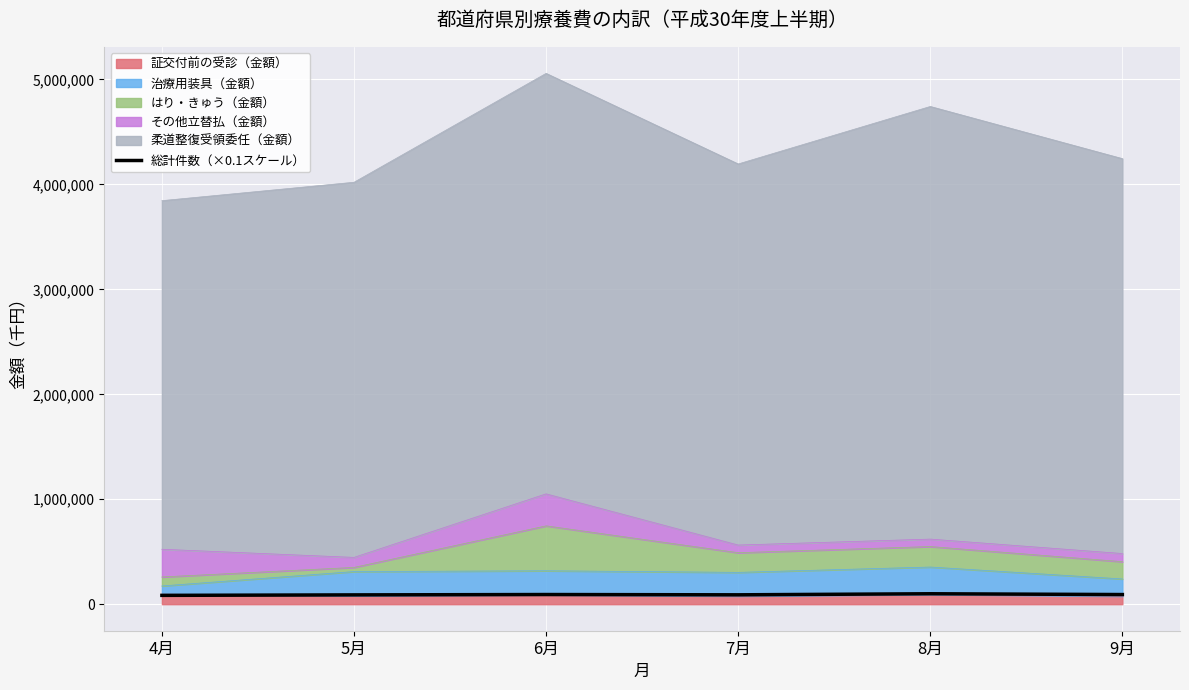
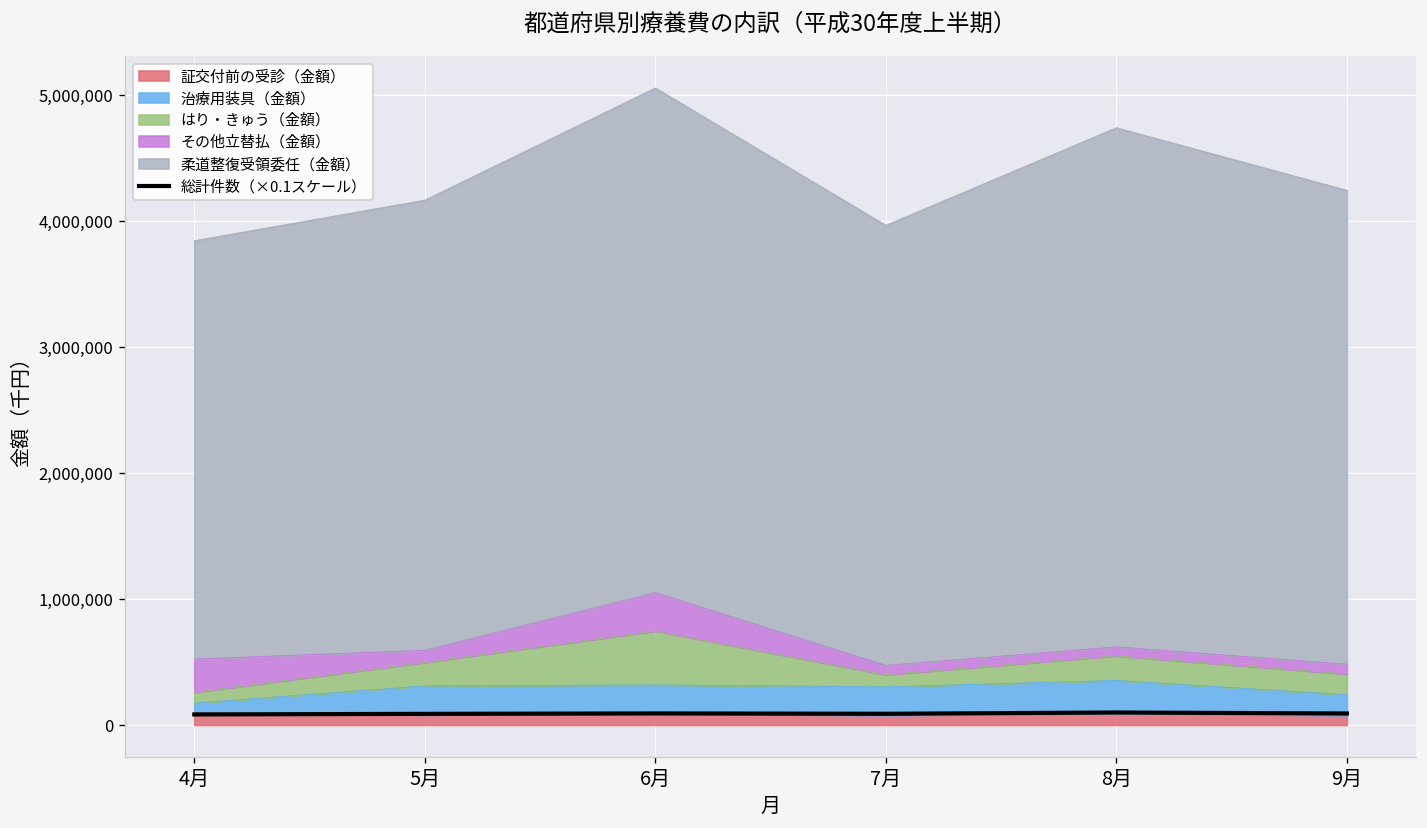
  {
    "治療用装具（金額）": {
      "4月": "80,000",
      "5月": "230,000",
      "6月": "230,000",
      "7月": "230,000",
      "8月": "260,000",
      "9月": "160,000"
    },
    "はり・きゅう（金額）": {
      "4月": "90,000",
-     "5月": "40,000",
+     "5月": "190,000",
      "6月": "430,000",
-     "7月": "190,000",
+     "7月": "100,000",
      "8月": "200,000",
      "9月": "160,000"
    },
    "その他立替払（金額）": {
      "4月": "260,000",
      "5月": "100,000",
      "6月": "310,000",
      "7月": "70,000",
      "8月": "70,000",
      "9月": "80,000"
    },
    "柔道整復受領委任（金額）": {
      "4月": "3,320,000",
      "5月": "3,570,000",
      "6月": "4,010,000",
-     "7月": "3,630,000",
+     "7月": "3,500,000",
      "8月": "4,120,000",
      "9月": "3,760,000"
    }
  }
